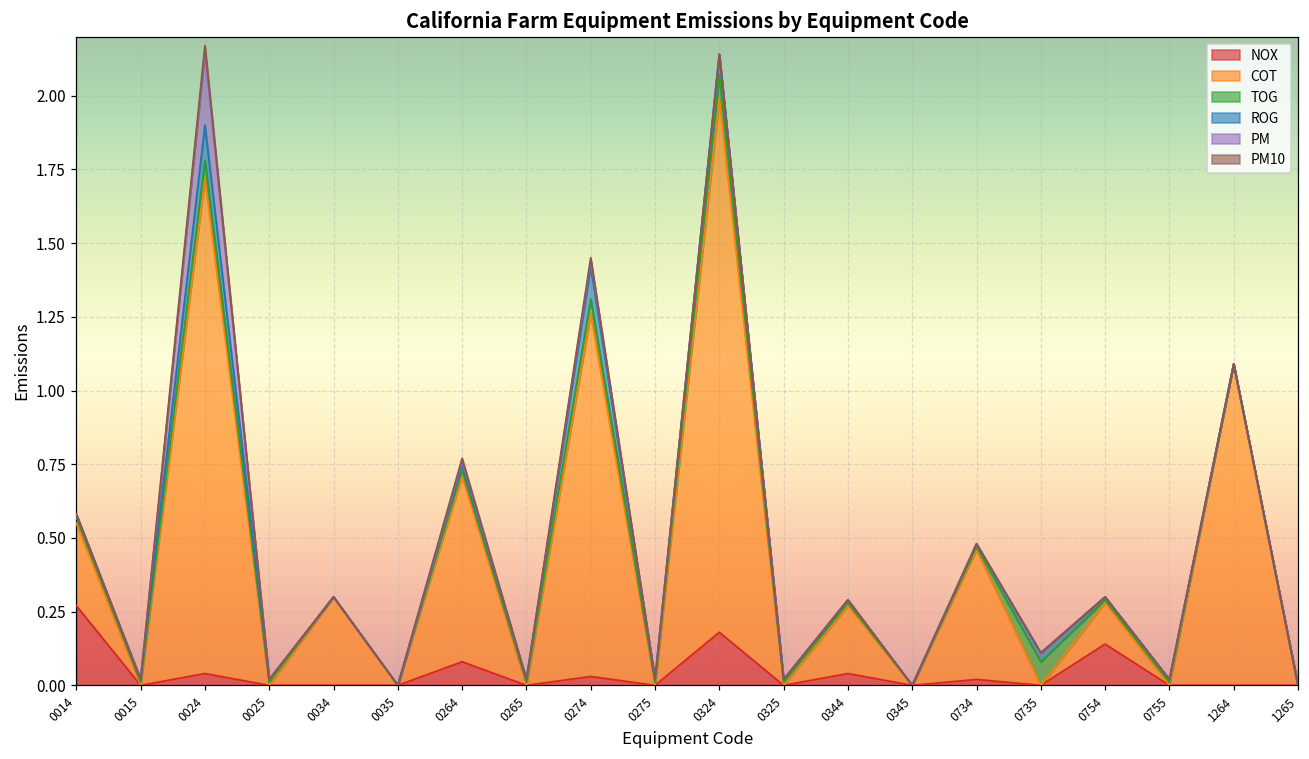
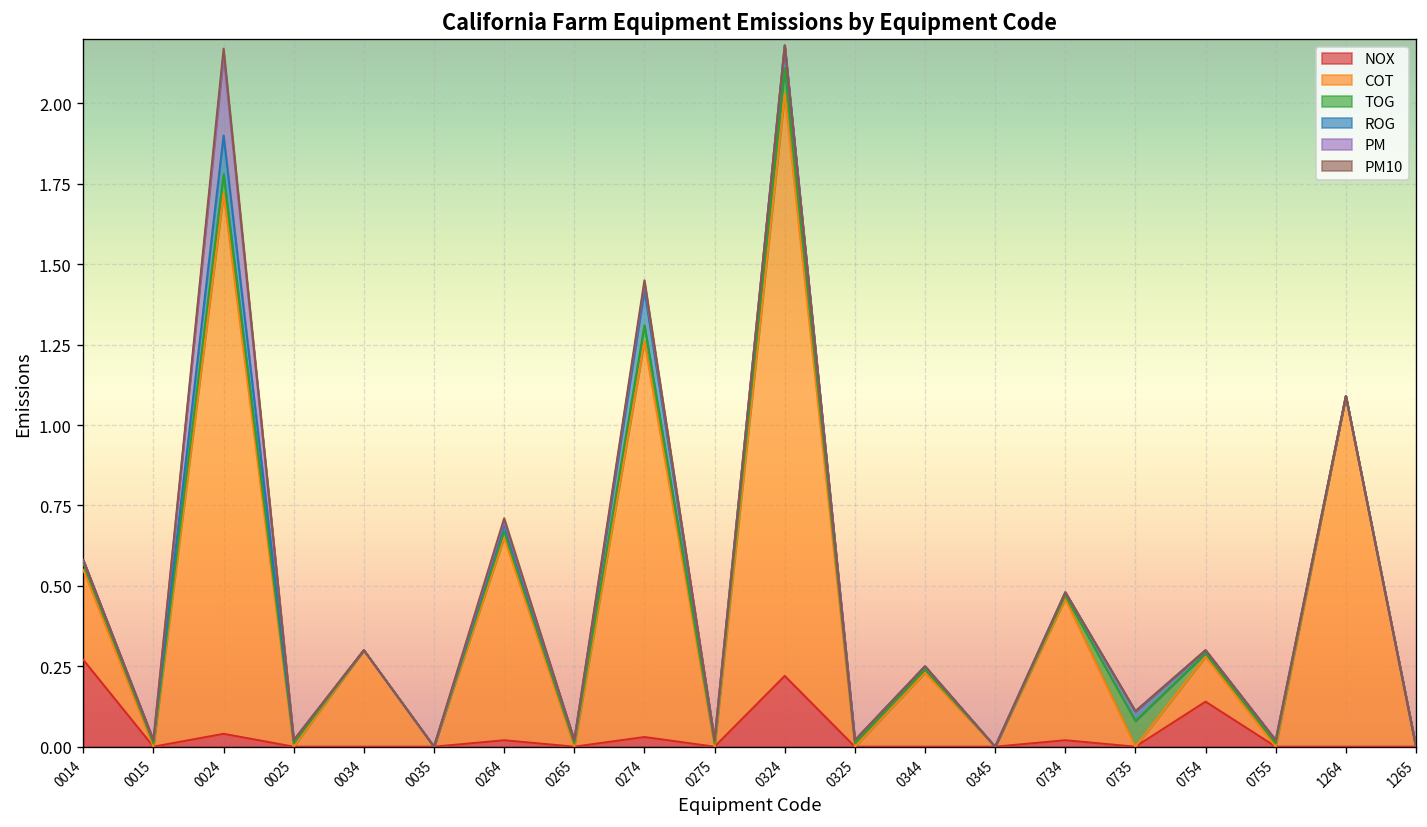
  {
    "NOX": {
      "0014": 0.27,
      "0024": 0.04,
      "0034": 0.00,
-     "0264": 0.08,
+     "0264": 0.02,
      "0274": 0.03,
-     "0324": 0.18,
-     "0344": 0.04,
+     "0324": 0.22,
+     "0344": 0.00,
      "0734": 0.02,
      "0754": 0.14,
      "1264": 0.00
    },
    "COT": {
      "0014": 0.28,
      "0024": 1.68,
      "0264": 0.63,
      "0274": 1.23,
      "0324": 1.81,
      "0344": 0.23,
      "0734": 0.44,
      "0754": 0.14
    },
    "TOG": {
      "0014": 0.02,
      "0015": 0.01,
      "0024": 0.06,
      "0025": 0.01,
      "0264": 0.02,
      "0265": 0.01,
      "0274": 0.05,
      "0275": 0.01,
      "0324": 0.08,
      "0325": 0.01,
      "0344": 0.01,
      "0734": 0.01,
      "0735": 0.08,
      "0754": 0.01,
      "0755": 0.01
    },
    "ROG": {
      "0024": 0.12,
      "0264": 0.02,
      "0274": 0.11
    },
    "PM": {
      "0024": 0.25,
      "0264": 0.01,
      "0274": 0.02
    },
    "PM10": {
      "0024": 0.02,
      "0264": 0.01,
      "0274": 0.01
    }
  }
